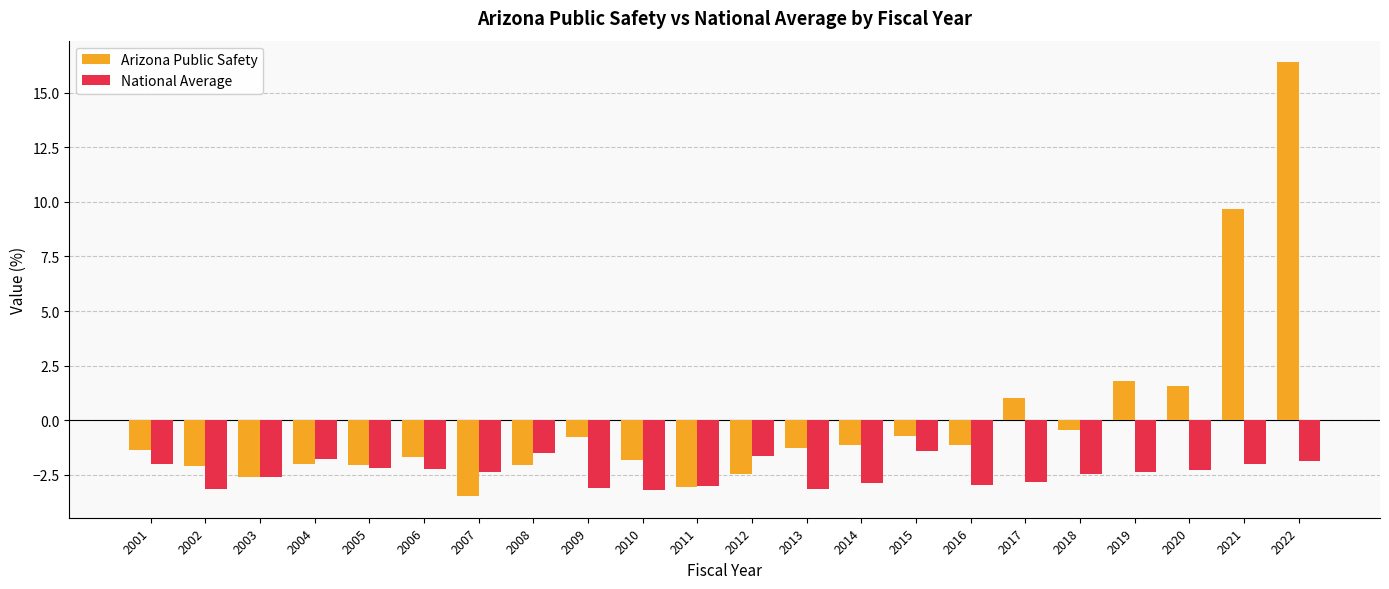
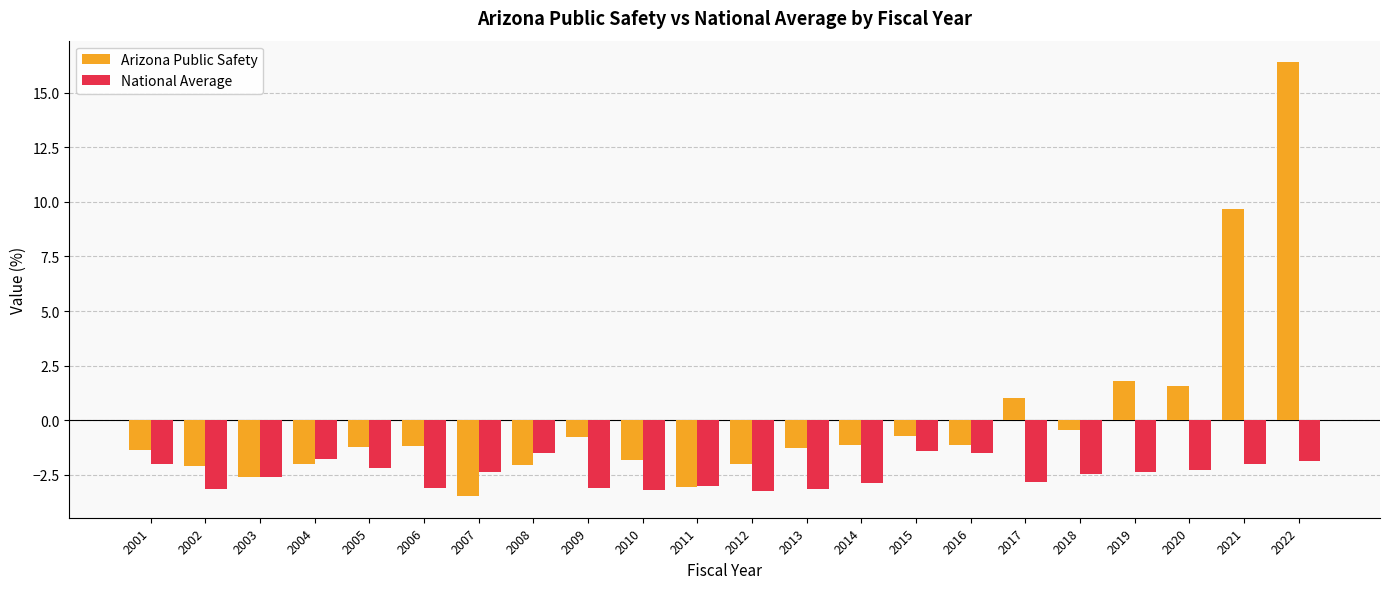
  {
    "Arizona Public Safety": {
      "2001": -1.4,
      "2002": -2.1,
      "2003": -2.6,
      "2004": -2.0,
-     "2005": -2.0,
-     "2006": -1.7,
+     "2005": -1.2,
+     "2006": -1.2,
      "2007": -3.5,
      "2008": -2.0,
      "2009": -0.8,
      "2010": -1.8,
      "2011": -3.0,
-     "2012": -2.5,
+     "2012": -2.0,
      "2013": -1.3,
      "2014": -1.1,
      "2015": -0.7,
      "2016": -1.2,
      "2017": 1.0,
      "2018": -0.4,
      "2019": 1.8,
      "2020": 1.6,
      "2021": 9.7,
      "2022": 16.4
    },
    "National Average": {
      "2001": -2.0,
      "2002": -3.2,
      "2003": -2.6,
      "2004": -1.8,
      "2005": -2.2,
-     "2006": -2.2,
+     "2006": -3.1,
      "2007": -2.4,
      "2008": -1.5,
      "2009": -3.1,
      "2010": -3.2,
      "2011": -3.0,
-     "2012": -1.7,
+     "2012": -3.2,
      "2013": -3.1,
      "2014": -2.9,
      "2015": -1.4,
-     "2016": -2.9,
+     "2016": -1.5,
      "2017": -2.8,
      "2018": -2.4,
      "2019": -2.4,
      "2020": -2.3,
      "2021": -2.0,
      "2022": -1.9
    }
  }
